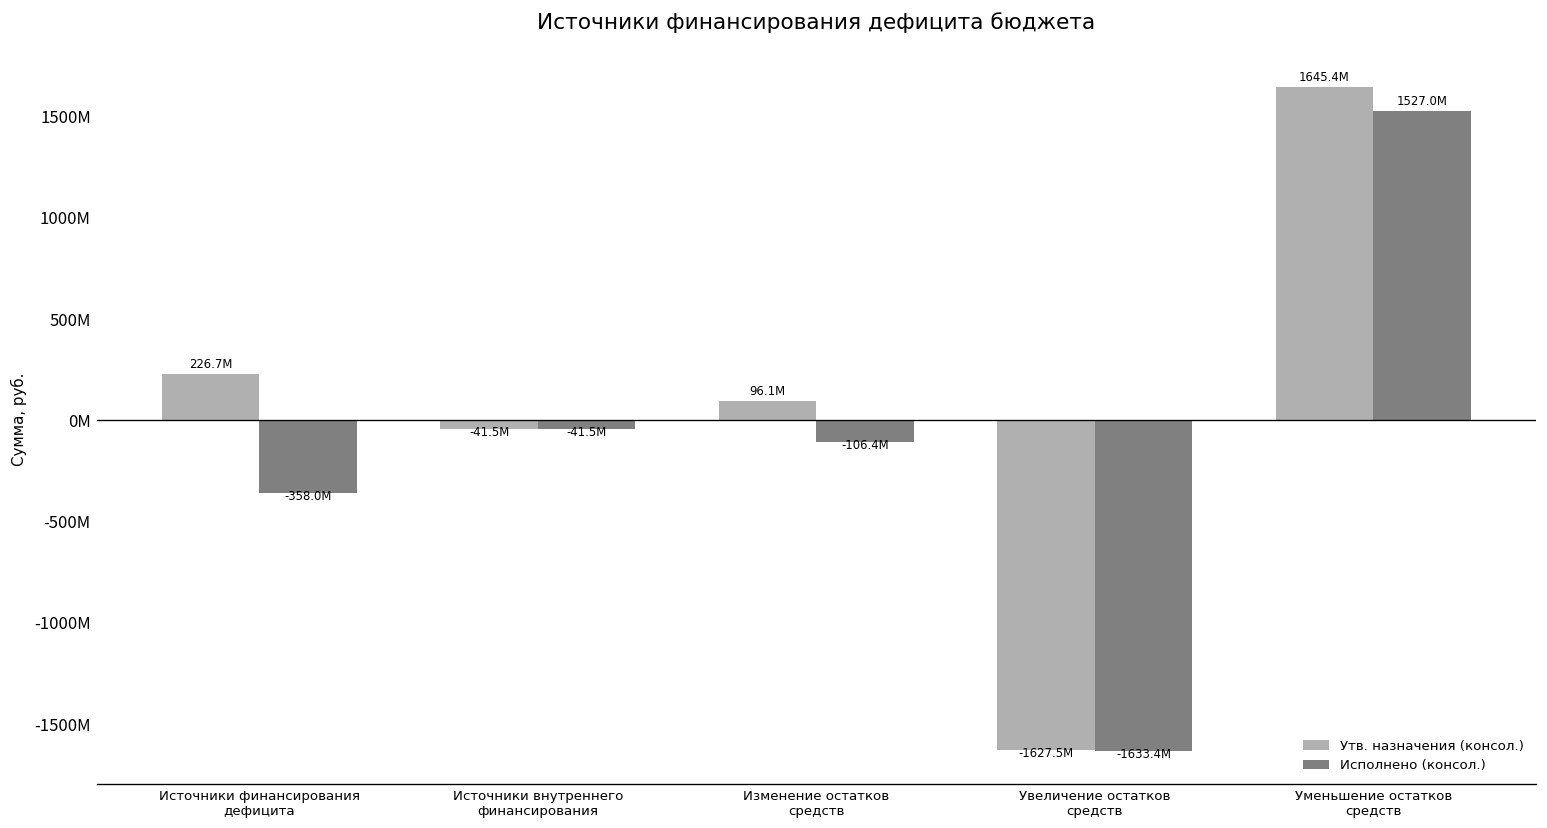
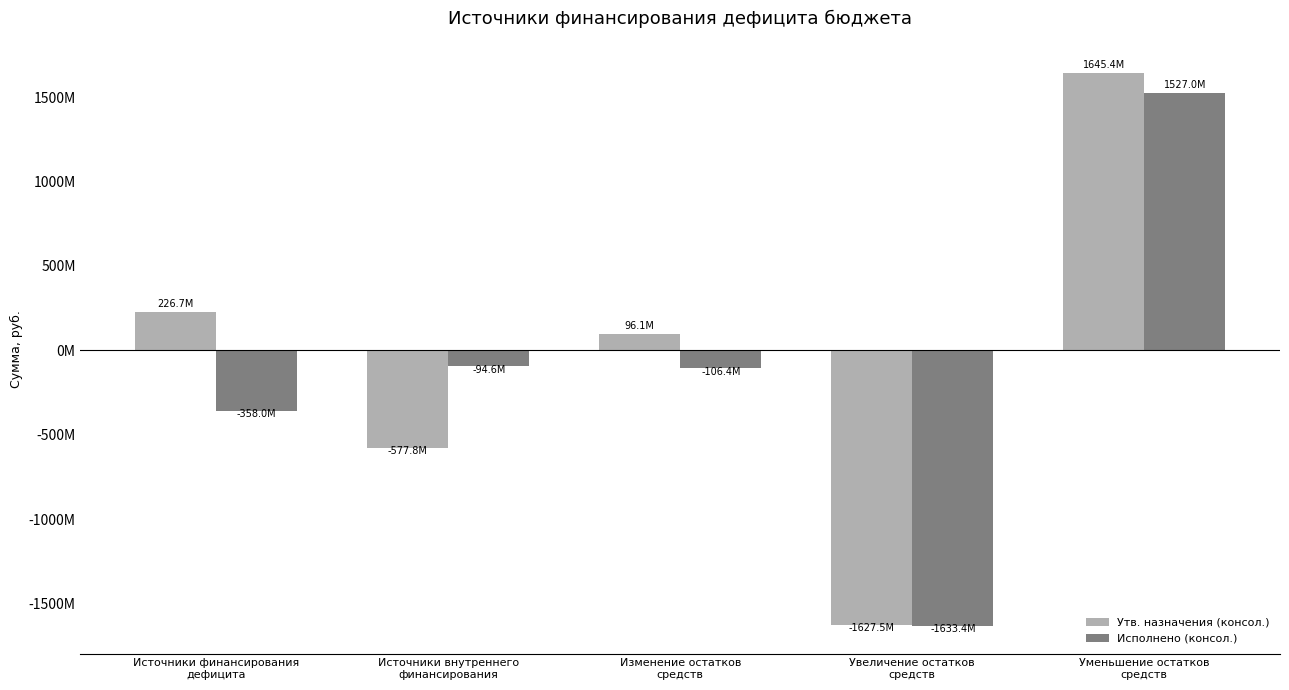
  {
    "Утв. назначения (консол.)": {
      "Источники финансирования дефицита": "226.7M",
-     "Источники внутреннего финансирования": "-41.5M",
+     "Источники внутреннего финансирования": "-577.8M",
      "Изменение остатков средств": "96.1M",
      "Увеличение остатков средств": "-1627.5M",
      "Уменьшение остатков средств": "1645.4M"
    },
    "Исполнено (консол.)": {
      "Источники финансирования дефицита": "-358.0M",
-     "Источники внутреннего финансирования": "-41.5M",
+     "Источники внутреннего финансирования": "-94.6M",
      "Изменение остатков средств": "-106.4M",
      "Увеличение остатков средств": "-1633.4M",
      "Уменьшение остатков средств": "1527.0M"
    }
  }
